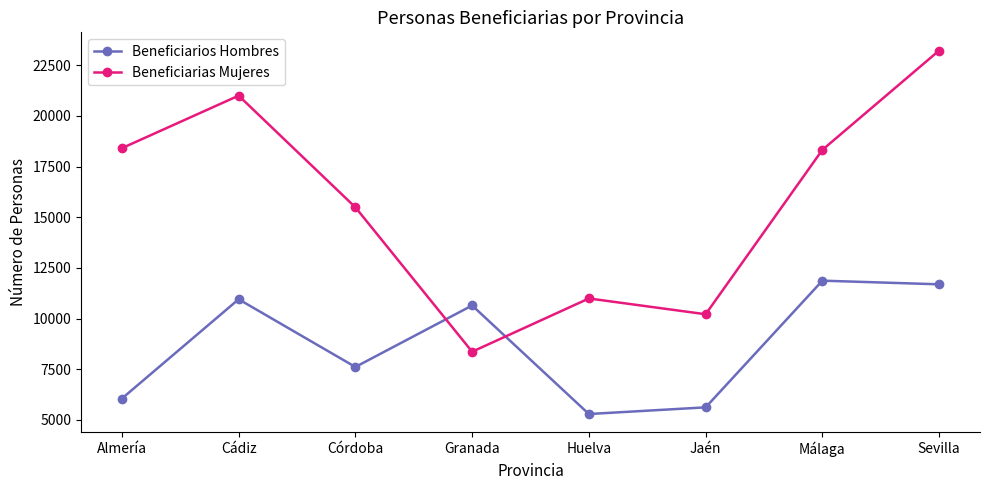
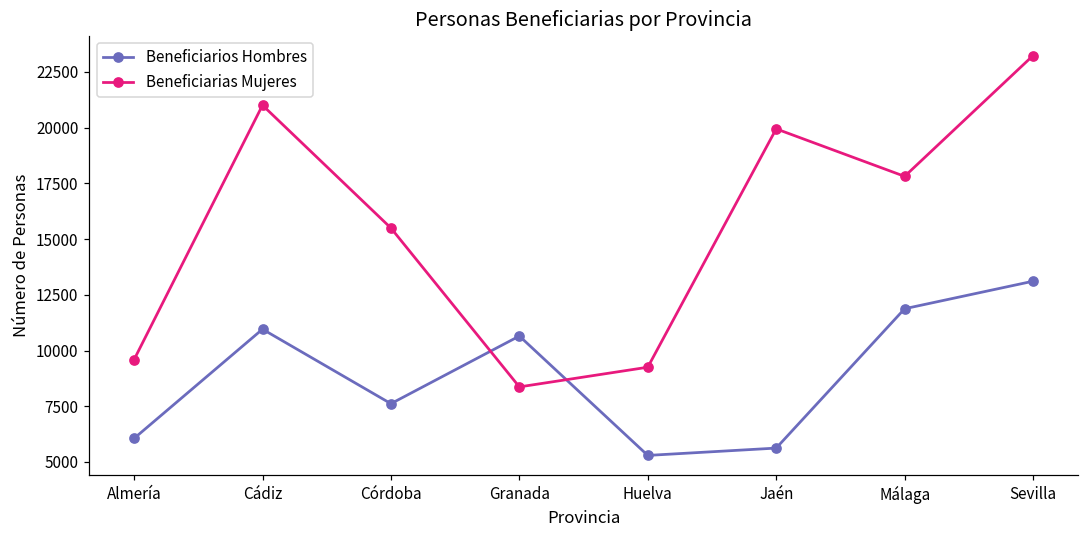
  {
    "Beneficiarios Hombres": {
      "Almería": 6100,
      "Cádiz": 11000,
      "Córdoba": 7600,
      "Granada": 10700,
      "Huelva": 5300,
      "Jaén": 5600,
      "Málaga": 11900,
-     "Sevilla": 11700
+     "Sevilla": 13100
    },
    "Beneficiarias Mujeres": {
-     "Almería": 18400,
+     "Almería": 9600,
      "Cádiz": 21000,
      "Córdoba": 15500,
      "Granada": 8400,
-     "Huelva": 11000,
-     "Jaén": 10200,
-     "Málaga": 18300,
+     "Huelva": 9300,
+     "Jaén": 19900,
+     "Málaga": 17800,
      "Sevilla": 23200
    }
  }
